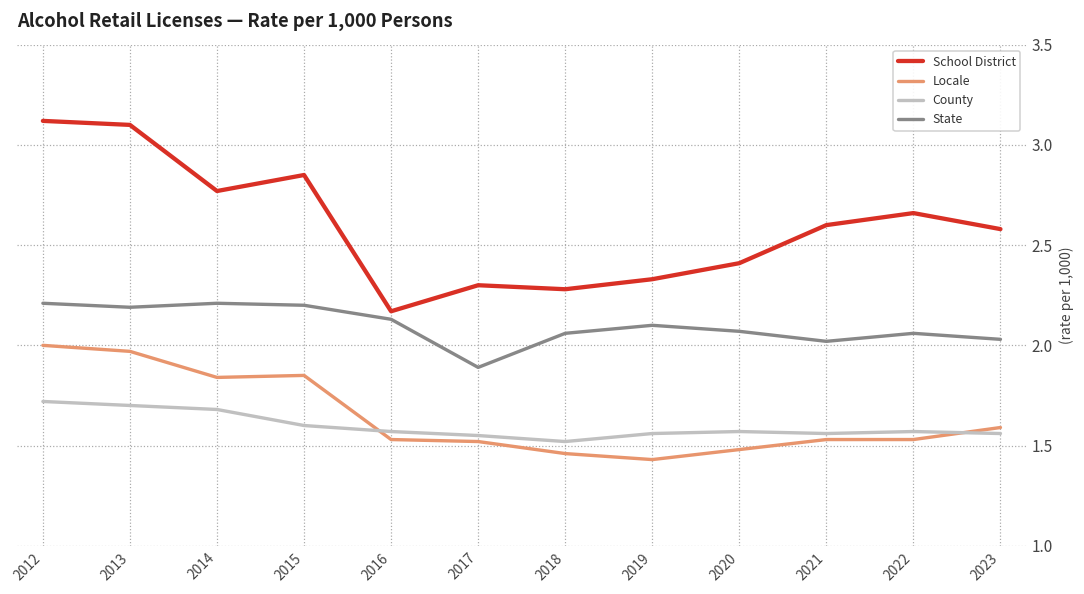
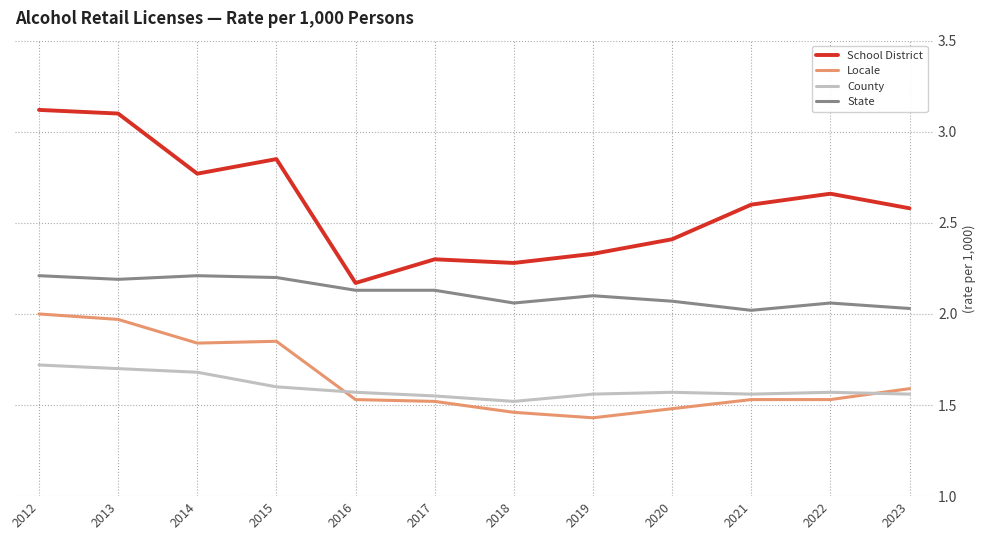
  {
    "School District": {
      "2012": 3.12,
      "2013": 3.10,
      "2014": 2.77,
      "2015": 2.85,
      "2016": 2.17,
      "2017": 2.30,
      "2018": 2.28,
      "2019": 2.33,
      "2020": 2.41,
      "2021": 2.60,
      "2022": 2.66,
      "2023": 2.58
    },
    "Locale": {
      "2012": 2.00,
      "2013": 1.97,
      "2014": 1.84,
      "2015": 1.85,
      "2016": 1.53,
      "2017": 1.52,
      "2018": 1.46,
      "2019": 1.43,
      "2020": 1.48,
      "2021": 1.53,
      "2022": 1.53,
      "2023": 1.59
    },
    "County": {
      "2012": 1.72,
      "2013": 1.70,
      "2014": 1.68,
      "2015": 1.60,
      "2016": 1.57,
      "2017": 1.55,
      "2018": 1.52,
      "2019": 1.56,
      "2020": 1.57,
      "2021": 1.56,
      "2022": 1.57,
      "2023": 1.56
    },
    "State": {
      "2012": 2.21,
      "2013": 2.19,
      "2014": 2.21,
      "2015": 2.20,
      "2016": 2.13,
-     "2017": 1.89,
+     "2017": 2.13,
      "2018": 2.06,
      "2019": 2.10,
      "2020": 2.07,
      "2021": 2.02,
      "2022": 2.06,
      "2023": 2.03
    }
  }
